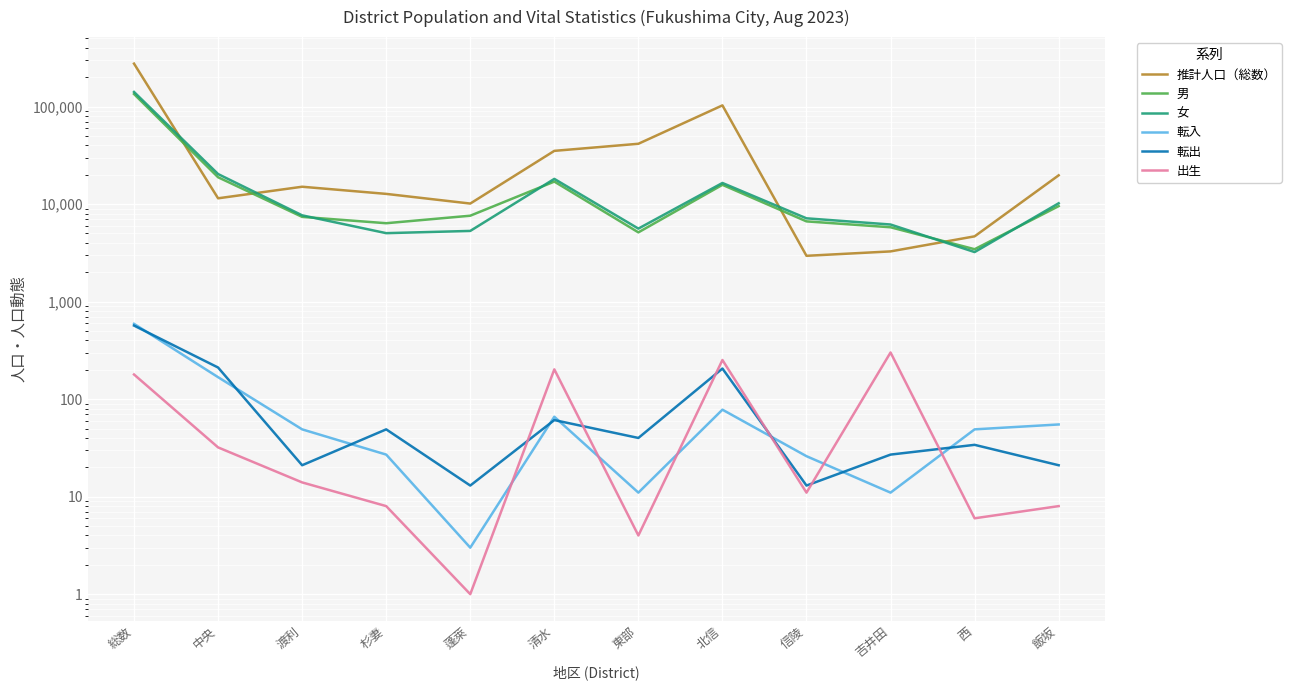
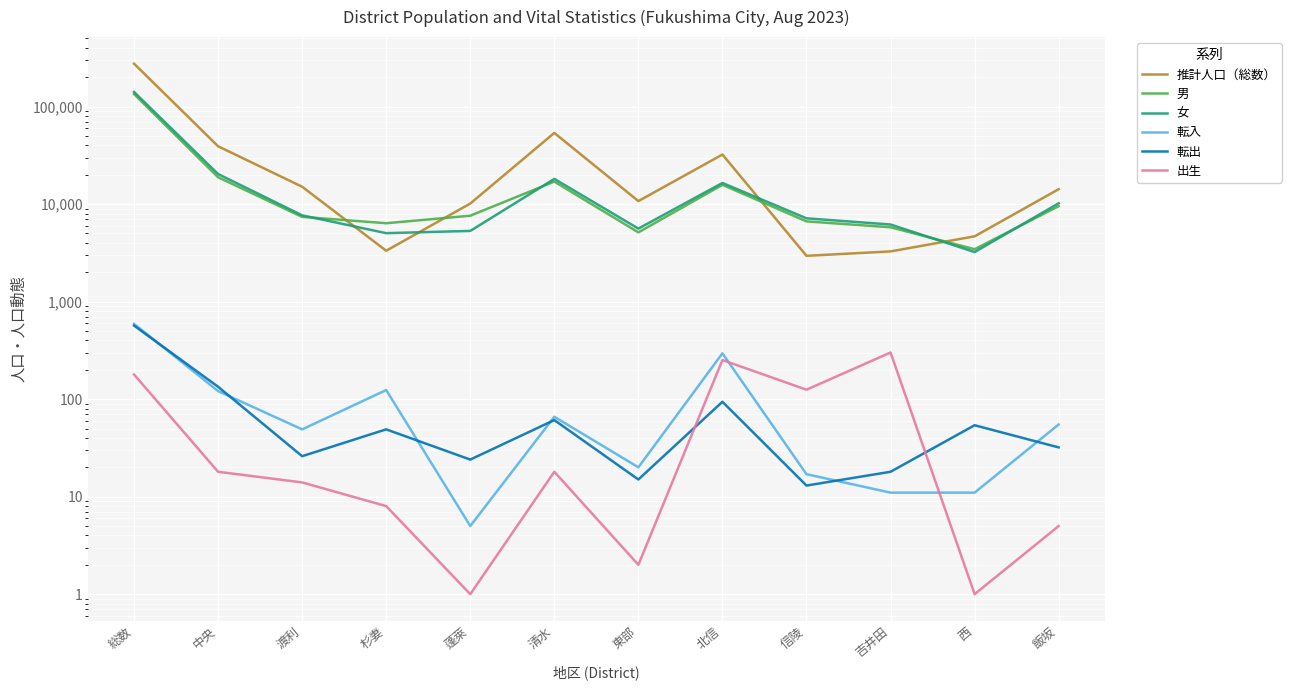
  {
    "推計人口（総数）": {
      "総数": "280,000",
-     "中央": "11,000",
+     "中央": "39,000",
      "渡利": "15,000",
-     "杉妻": "13,000",
+     "杉妻": "3,300",
      "蓬萊": "10,000",
-     "清水": "35,000",
-     "東部": "42,000",
-     "北信": "100,000",
+     "清水": "50,000",
+     "東部": "11,000",
+     "北信": "32,000",
      "信陵": "3,000",
      "吉井田": "3,300",
      "西": "5,000",
-     "飯坂": "20,000"
+     "飯坂": "14,000"
    },
    "男": {
      "中央": "19,000",
      "杉妻": "6,000",
      "蓬萊": "8,000",
      "清水": "17,000",
      "東部": "5,000",
      "信陵": "7,000",
      "吉井田": "6,000",
      "西": "3,400",
      "飯坂": "10,000"
    },
    "女": {
      "中央": "20,000",
      "杉妻": "5,000",
      "蓬萊": "5,000",
      "清水": "18,000",
      "東部": "6,000",
      "信陵": "7,000",
      "吉井田": "6,000",
      "西": "3,200",
      "飯坂": "10,000"
    },
    "転入": {
-     "中央": "170",
+     "中央": "120",
      "渡利": "50",
-     "杉妻": "27",
-     "蓬萊": "3",
+     "杉妻": "120",
+     "蓬萊": "5",
      "清水": "70",
-     "東部": "11",
-     "北信": "80",
-     "信陵": "26",
+     "東部": "20",
+     "北信": "300",
+     "信陵": "17",
      "吉井田": "11",
-     "西": "50",
+     "西": "11",
      "飯坂": "60"
    },
    "転出": {
-     "中央": "210",
-     "渡利": "21",
+     "中央": "130",
+     "渡利": "26",
      "杉妻": "50",
-     "蓬萊": "13",
+     "蓬萊": "24",
      "清水": "60",
-     "東部": "40",
-     "北信": "210",
+     "東部": "15",
+     "北信": "90",
      "信陵": "13",
-     "吉井田": "27",
-     "西": "34",
-     "飯坂": "21"
+     "吉井田": "18",
+     "西": "50",
+     "飯坂": "32"
    },
    "出生": {
      "総数": "180",
-     "中央": "32",
+     "中央": "18",
      "渡利": "14",
      "杉妻": "8",
      "蓬萊": "1",
-     "清水": "200",
-     "東部": "4",
+     "清水": "18",
+     "東部": "2",
      "北信": "250",
-     "信陵": "11",
+     "信陵": "130",
      "吉井田": "300",
-     "西": "6",
-     "飯坂": "8"
+     "西": "1",
+     "飯坂": "5"
    }
  }
